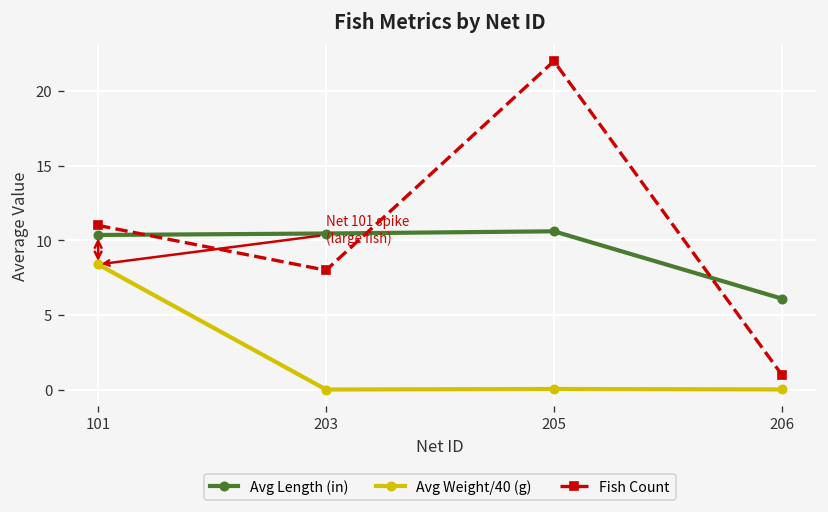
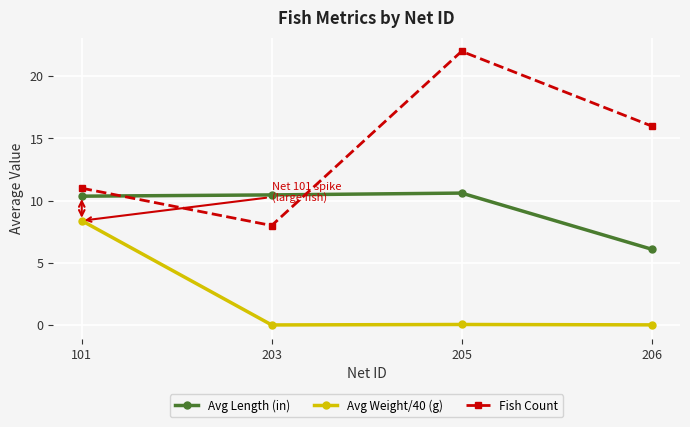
  {
    "Avg Length (in)": {
      "101": 10.4,
      "205": 10.6,
      "206": 6
    },
    "Avg Weight/40 (g)": {
      "101": 8.4,
      "203": 0,
      "205": 0,
      "206": 0
    },
    "Fish Count": {
      "101": 11,
      "203": 8,
      "205": 22,
-     "206": 1
+     "206": 16
    }
  }
